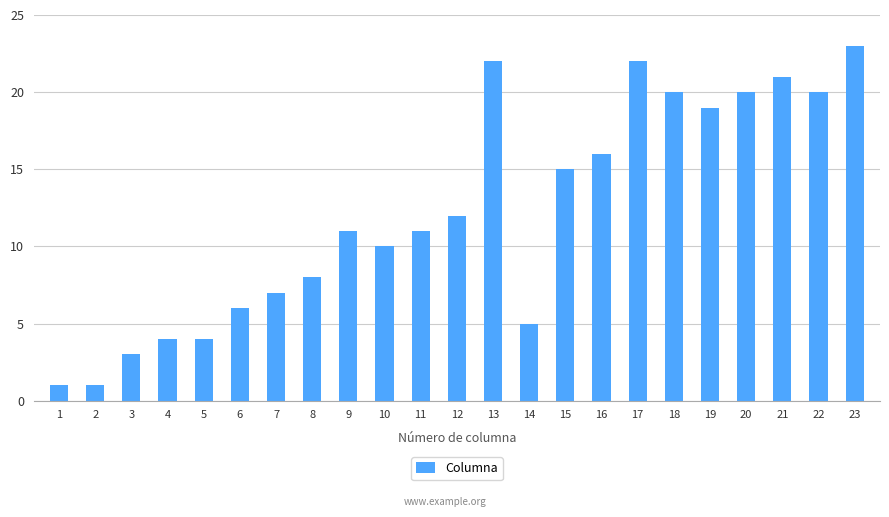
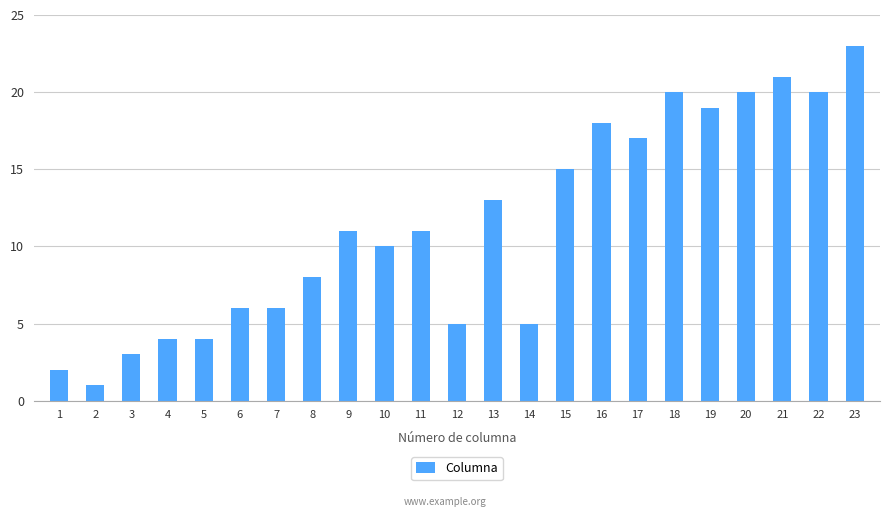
  {
-   "1": 1,
+   "1": 2,
    "2": 1,
    "3": 3,
    "4": 4,
    "5": 4,
    "6": 6,
-   "7": 7,
+   "7": 6,
    "8": 8,
    "9": 11,
    "10": 10,
    "11": 11,
-   "12": 12,
-   "13": 22,
+   "12": 5,
+   "13": 13,
    "14": 5,
    "15": 15,
-   "16": 16,
-   "17": 22,
+   "16": 18,
+   "17": 17,
    "18": 20,
    "19": 19,
    "20": 20,
    "21": 21,
    "22": 20,
    "23": 23
  }
